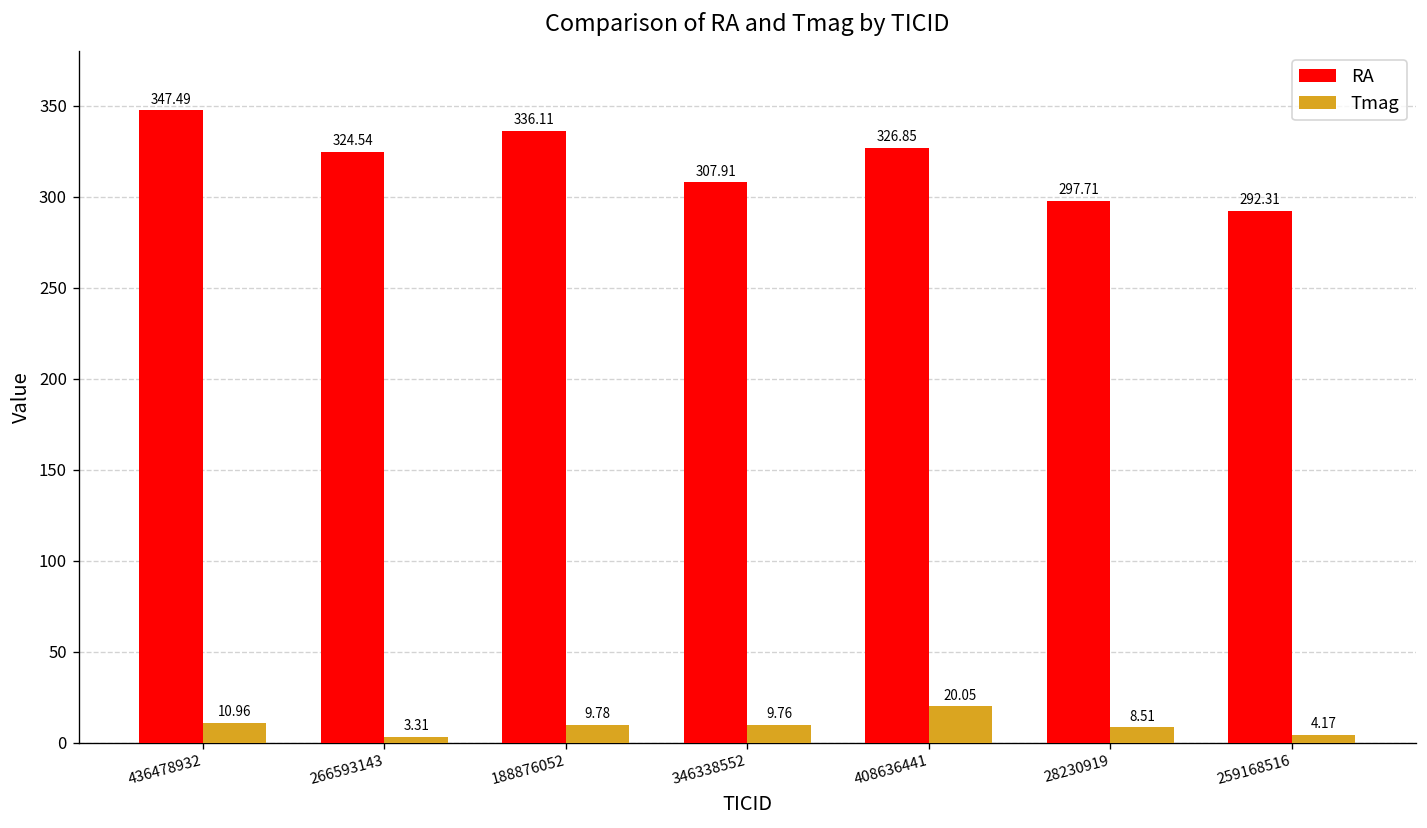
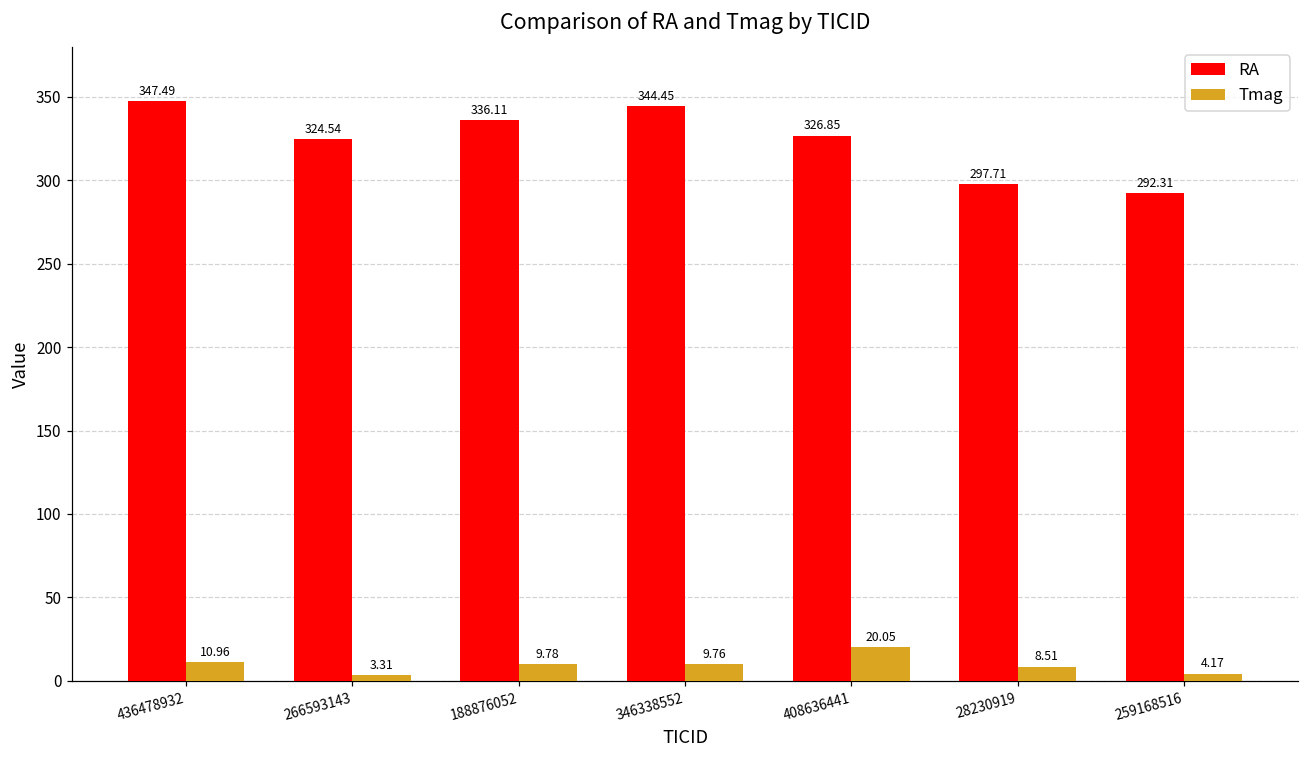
  {
    "RA": {
      "436478932": 347.49,
      "266593143": 324.54,
      "188876052": 336.11,
-     "346338552": 307.91,
+     "346338552": 344.45,
      "408636441": 326.85,
      "28230919": 297.71,
      "259168516": 292.31
    },
    "Tmag": {
      "436478932": 10.96,
      "266593143": 3.31,
      "188876052": 9.78,
      "346338552": 9.76,
      "408636441": 20.05,
      "28230919": 8.51,
      "259168516": 4.17
    }
  }
